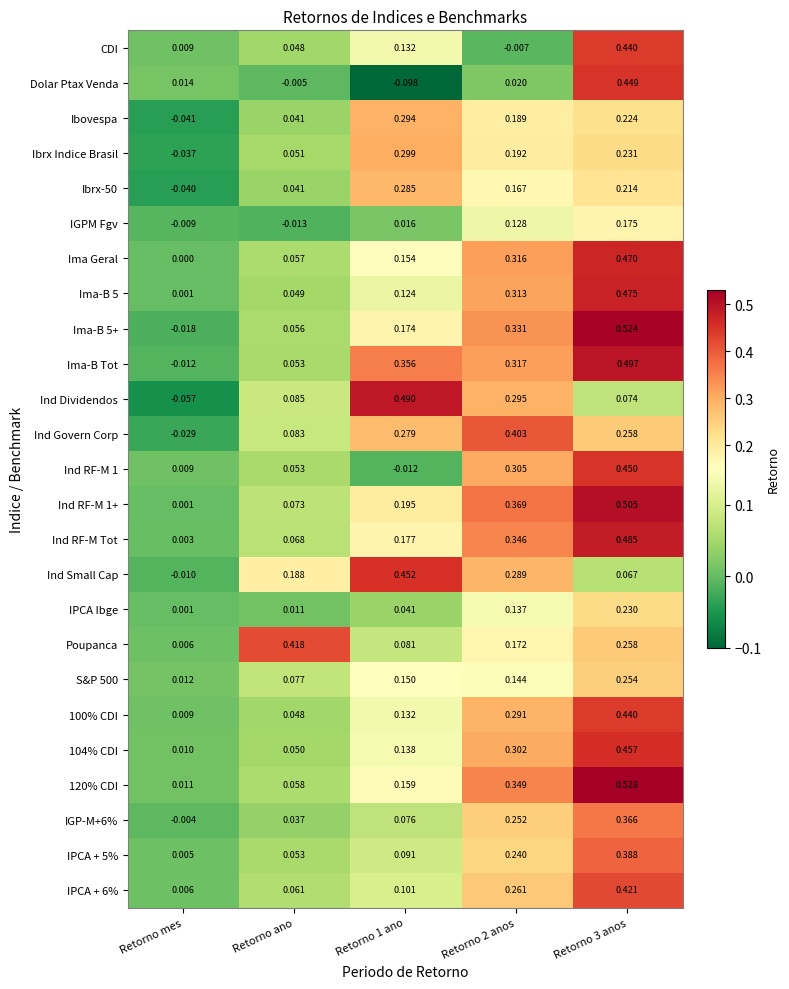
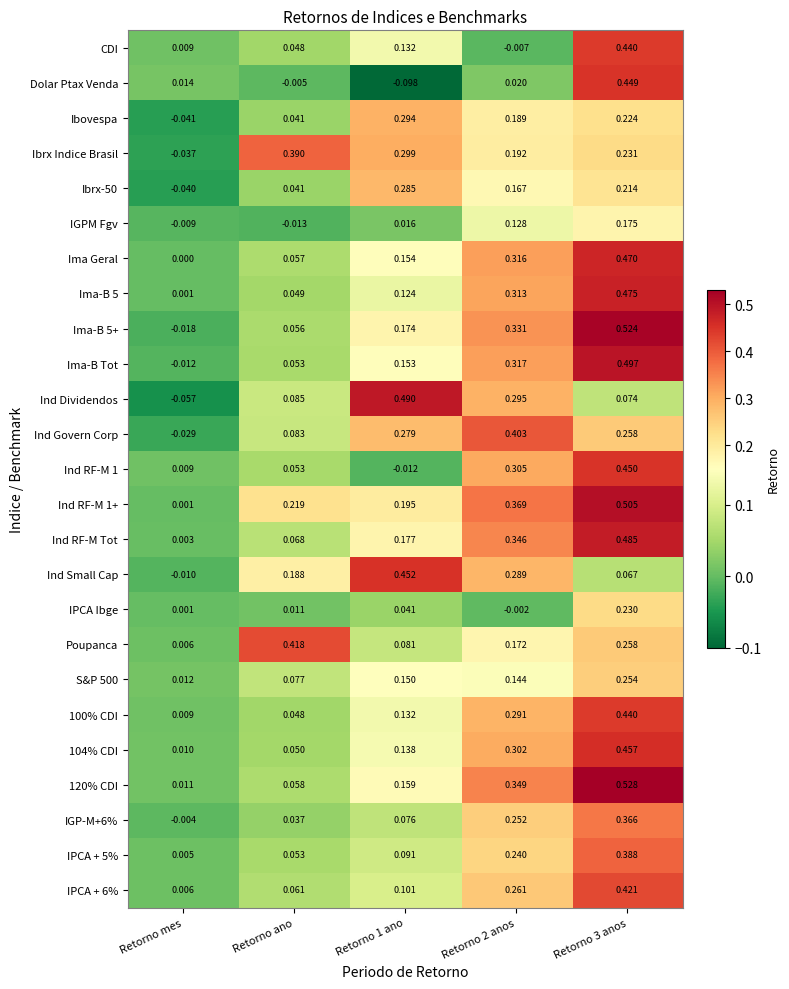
  {
    "CDI": {
      "Retorno mes": 0.009,
      "Retorno ano": 0.048,
      "Retorno 1 ano": 0.132,
      "Retorno 2 anos": -0.007,
      "Retorno 3 anos": 0.440
    },
    "Dolar Ptax Venda": {
      "Retorno mes": 0.014,
      "Retorno ano": -0.005,
      "Retorno 1 ano": -0.098,
      "Retorno 2 anos": 0.020,
      "Retorno 3 anos": 0.449
    },
    "Ibovespa": {
      "Retorno mes": -0.041,
      "Retorno ano": 0.041,
      "Retorno 1 ano": 0.294,
      "Retorno 2 anos": 0.189,
      "Retorno 3 anos": 0.224
    },
    "Ibrx Indice Brasil": {
      "Retorno mes": -0.037,
-     "Retorno ano": 0.051,
+     "Retorno ano": 0.390,
      "Retorno 1 ano": 0.299,
      "Retorno 2 anos": 0.192,
      "Retorno 3 anos": 0.231
    },
    "Ibrx-50": {
      "Retorno mes": -0.040,
      "Retorno ano": 0.041,
      "Retorno 1 ano": 0.285,
      "Retorno 2 anos": 0.167,
      "Retorno 3 anos": 0.214
    },
    "IGPM Fgv": {
      "Retorno mes": -0.009,
      "Retorno ano": -0.013,
      "Retorno 1 ano": 0.016,
      "Retorno 2 anos": 0.128,
      "Retorno 3 anos": 0.175
    },
    "Ima Geral": {
      "Retorno mes": 0.000,
      "Retorno ano": 0.057,
      "Retorno 1 ano": 0.154,
      "Retorno 2 anos": 0.316,
      "Retorno 3 anos": 0.470
    },
    "Ima-B 5": {
      "Retorno mes": 0.001,
      "Retorno ano": 0.049,
      "Retorno 1 ano": 0.124,
      "Retorno 2 anos": 0.313,
      "Retorno 3 anos": 0.475
    },
    "Ima-B 5+": {
      "Retorno mes": -0.018,
      "Retorno ano": 0.056,
      "Retorno 1 ano": 0.174,
      "Retorno 2 anos": 0.331,
      "Retorno 3 anos": 0.524
    },
    "Ima-B Tot": {
      "Retorno mes": -0.012,
      "Retorno ano": 0.053,
-     "Retorno 1 ano": 0.356,
+     "Retorno 1 ano": 0.153,
      "Retorno 2 anos": 0.317,
      "Retorno 3 anos": 0.497
    },
    "Ind Dividendos": {
      "Retorno mes": -0.057,
      "Retorno ano": 0.085,
      "Retorno 1 ano": 0.490,
      "Retorno 2 anos": 0.295,
      "Retorno 3 anos": 0.074
    },
    "Ind Govern Corp": {
      "Retorno mes": -0.029,
      "Retorno ano": 0.083,
      "Retorno 1 ano": 0.279,
      "Retorno 2 anos": 0.403,
      "Retorno 3 anos": 0.258
    },
    "Ind RF-M 1": {
      "Retorno mes": 0.009,
      "Retorno ano": 0.053,
      "Retorno 1 ano": -0.012,
      "Retorno 2 anos": 0.305,
      "Retorno 3 anos": 0.450
    },
    "Ind RF-M 1+": {
      "Retorno mes": 0.001,
-     "Retorno ano": 0.073,
+     "Retorno ano": 0.219,
      "Retorno 1 ano": 0.195,
      "Retorno 2 anos": 0.369,
      "Retorno 3 anos": 0.505
    },
    "Ind RF-M Tot": {
      "Retorno mes": 0.003,
      "Retorno ano": 0.068,
      "Retorno 1 ano": 0.177,
      "Retorno 2 anos": 0.346,
      "Retorno 3 anos": 0.485
    },
    "Ind Small Cap": {
      "Retorno mes": -0.010,
      "Retorno ano": 0.188,
      "Retorno 1 ano": 0.452,
      "Retorno 2 anos": 0.289,
      "Retorno 3 anos": 0.067
    },
    "IPCA Ibge": {
      "Retorno mes": 0.001,
      "Retorno ano": 0.011,
      "Retorno 1 ano": 0.041,
-     "Retorno 2 anos": 0.137,
+     "Retorno 2 anos": -0.002,
      "Retorno 3 anos": 0.230
    },
    "Poupanca": {
      "Retorno mes": 0.006,
      "Retorno ano": 0.418,
      "Retorno 1 ano": 0.081,
      "Retorno 2 anos": 0.172,
      "Retorno 3 anos": 0.258
    },
    "S&P 500": {
      "Retorno mes": 0.012,
      "Retorno ano": 0.077,
      "Retorno 1 ano": 0.150,
      "Retorno 2 anos": 0.144,
      "Retorno 3 anos": 0.254
    },
    "100% CDI": {
      "Retorno mes": 0.009,
      "Retorno ano": 0.048,
      "Retorno 1 ano": 0.132,
      "Retorno 2 anos": 0.291,
      "Retorno 3 anos": 0.440
    },
    "104% CDI": {
      "Retorno mes": 0.010,
      "Retorno ano": 0.050,
      "Retorno 1 ano": 0.138,
      "Retorno 2 anos": 0.302,
      "Retorno 3 anos": 0.457
    },
    "120% CDI": {
      "Retorno mes": 0.011,
      "Retorno ano": 0.058,
      "Retorno 1 ano": 0.159,
      "Retorno 2 anos": 0.349,
      "Retorno 3 anos": 0.528
    },
    "IGP-M+6%": {
      "Retorno mes": -0.004,
      "Retorno ano": 0.037,
      "Retorno 1 ano": 0.076,
      "Retorno 2 anos": 0.252,
      "Retorno 3 anos": 0.366
    },
    "IPCA + 5%": {
      "Retorno mes": 0.005,
      "Retorno ano": 0.053,
      "Retorno 1 ano": 0.091,
      "Retorno 2 anos": 0.240,
      "Retorno 3 anos": 0.388
    },
    "IPCA + 6%": {
      "Retorno mes": 0.006,
      "Retorno ano": 0.061,
      "Retorno 1 ano": 0.101,
      "Retorno 2 anos": 0.261,
      "Retorno 3 anos": 0.421
    }
  }
